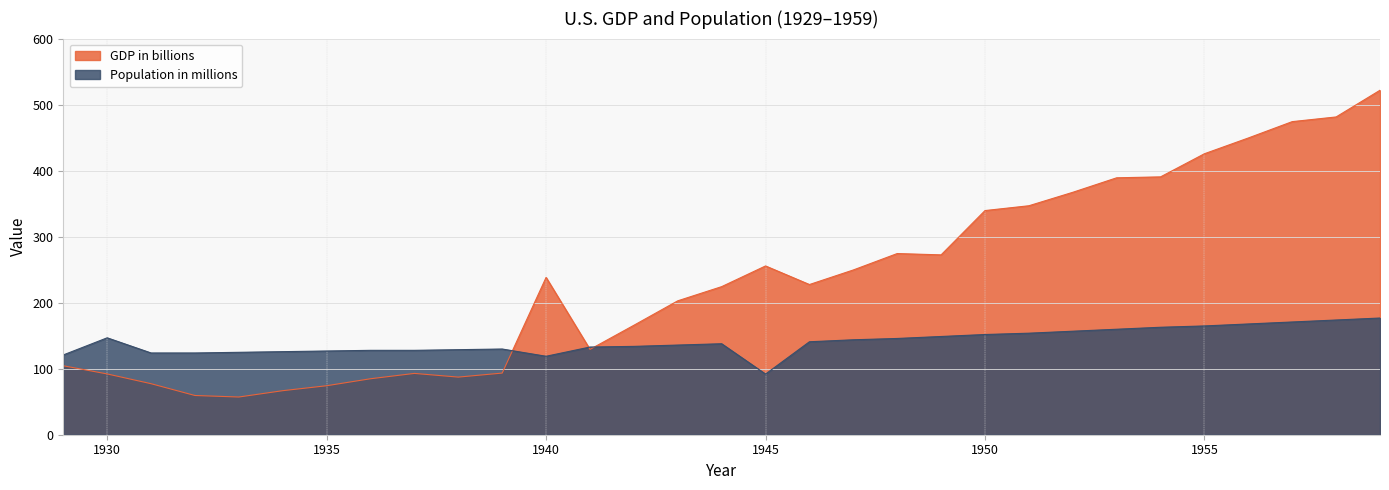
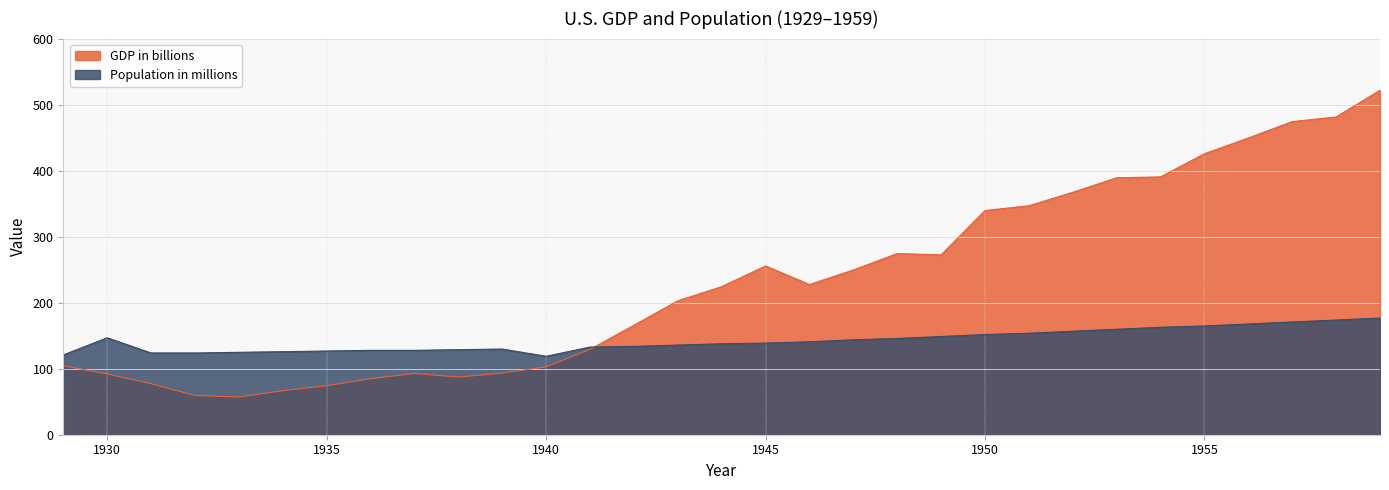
  {
    "GDP in billions": {
      "1930": 90,
      "1935": 70,
-     "1940": 240,
+     "1940": 100,
      "1945": 260,
      "1950": 340,
      "1955": 430
    },
    "Population in millions": {
      "1930": 150,
      "1935": 130,
      "1940": 120,
-     "1945": 90,
+     "1945": 140,
      "1950": 150,
      "1955": 170
    }
  }
